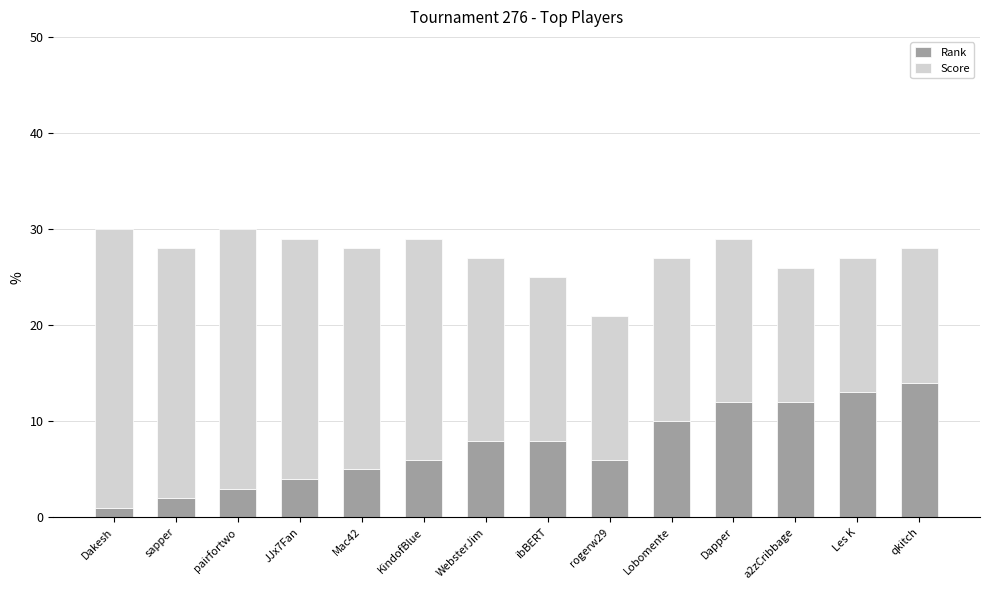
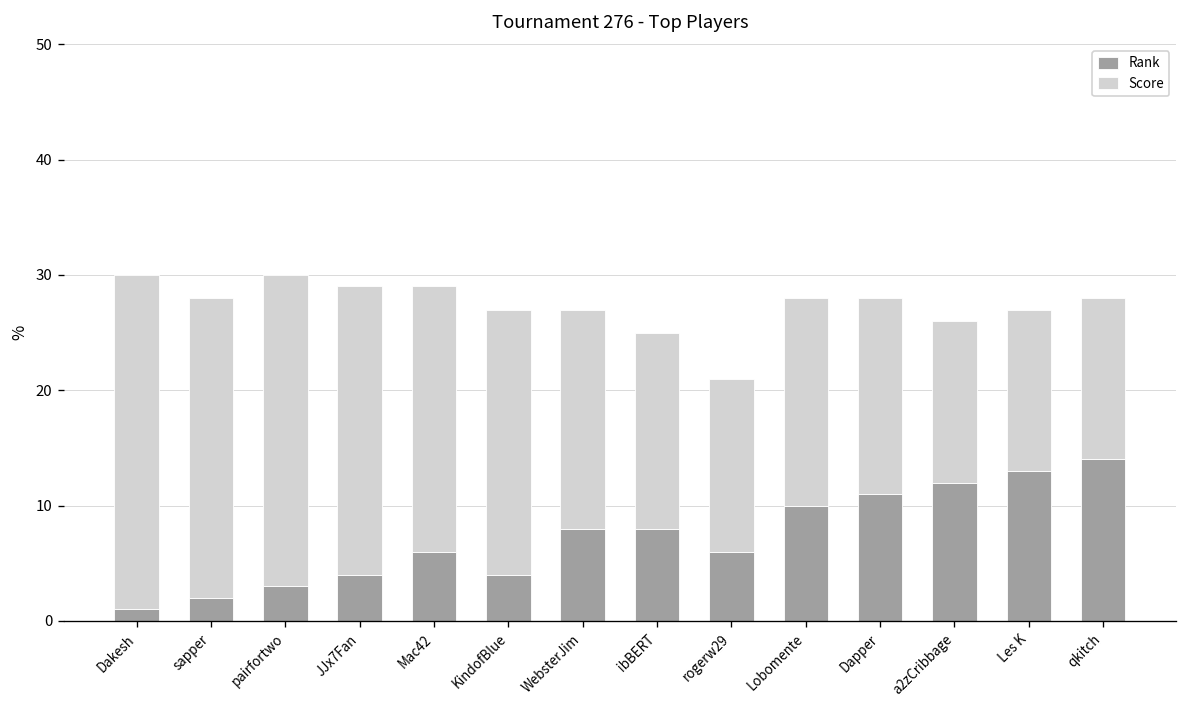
  {
    "Rank": {
      "Dakesh": 1,
      "sapper": 2,
      "pairfortwo": 3,
      "JJx7Fan": 4,
-     "Mac42": 5,
-     "KindofBlue": 6,
+     "Mac42": 6,
+     "KindofBlue": 4,
      "WebsterJim": 8,
      "ibBERT": 8,
      "rogerw29": 6,
      "Lobomente": 10,
-     "Dapper": 12,
+     "Dapper": 11,
      "a2zCribbage": 12,
      "Les K": 13,
      "qkitch": 14
    },
    "Score": {
      "Dakesh": 29,
      "sapper": 26,
      "pairfortwo": 27,
      "JJx7Fan": 25,
      "Mac42": 23,
      "KindofBlue": 23,
      "WebsterJim": 19,
      "ibBERT": 17,
      "rogerw29": 15,
-     "Lobomente": 17,
+     "Lobomente": 18,
      "Dapper": 17,
      "a2zCribbage": 14,
      "Les K": 14,
      "qkitch": 14
    }
  }
